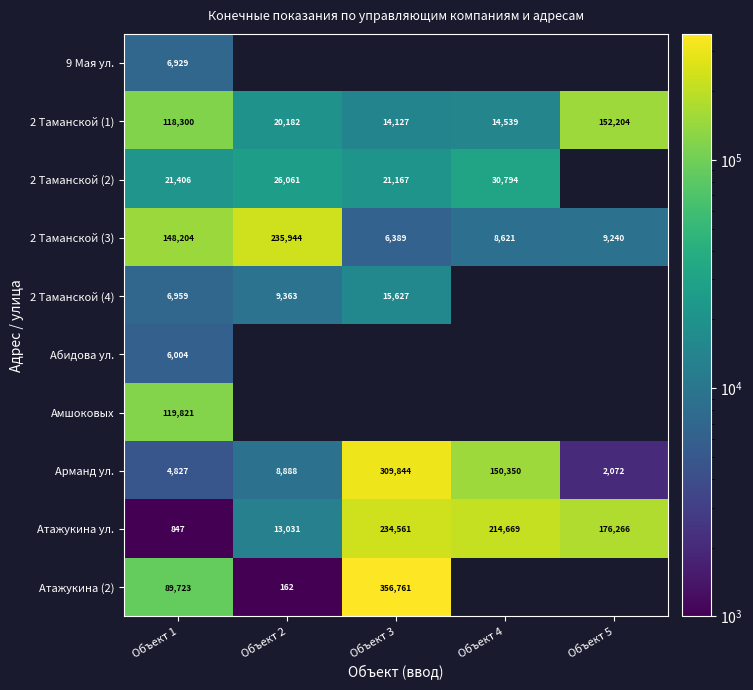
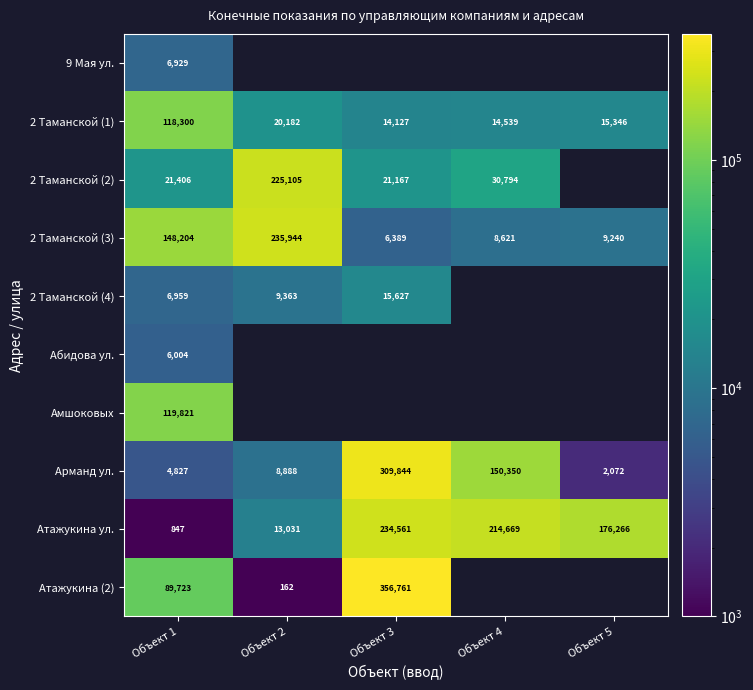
  {
    "9 Мая ул.": {
      "Объект 1": "6,929"
    },
    "2 Таманской (1)": {
      "Объект 1": "118,300",
      "Объект 2": "20,182",
      "Объект 3": "14,127",
      "Объект 4": "14,539",
-     "Объект 5": "152,204"
+     "Объект 5": "15,346"
    },
    "2 Таманской (2)": {
      "Объект 1": "21,406",
-     "Объект 2": "26,061",
+     "Объект 2": "225,105",
      "Объект 3": "21,167",
      "Объект 4": "30,794"
    },
    "2 Таманской (3)": {
      "Объект 1": "148,204",
      "Объект 2": "235,944",
      "Объект 3": "6,389",
      "Объект 4": "8,621",
      "Объект 5": "9,240"
    },
    "2 Таманской (4)": {
      "Объект 1": "6,959",
      "Объект 2": "9,363",
      "Объект 3": "15,627"
    },
    "Абидова ул.": {
      "Объект 1": "6,004"
    },
    "Амшоковых": {
      "Объект 1": "119,821"
    },
    "Арманд ул.": {
      "Объект 1": "4,827",
      "Объект 2": "8,888",
      "Объект 3": "309,844",
      "Объект 4": "150,350",
      "Объект 5": "2,072"
    },
    "Атажукина ул.": {
      "Объект 1": "847",
      "Объект 2": "13,031",
      "Объект 3": "234,561",
      "Объект 4": "214,669",
      "Объект 5": "176,266"
    },
    "Атажукина (2)": {
      "Объект 1": "89,723",
      "Объект 2": "162",
      "Объект 3": "356,761"
    }
  }
